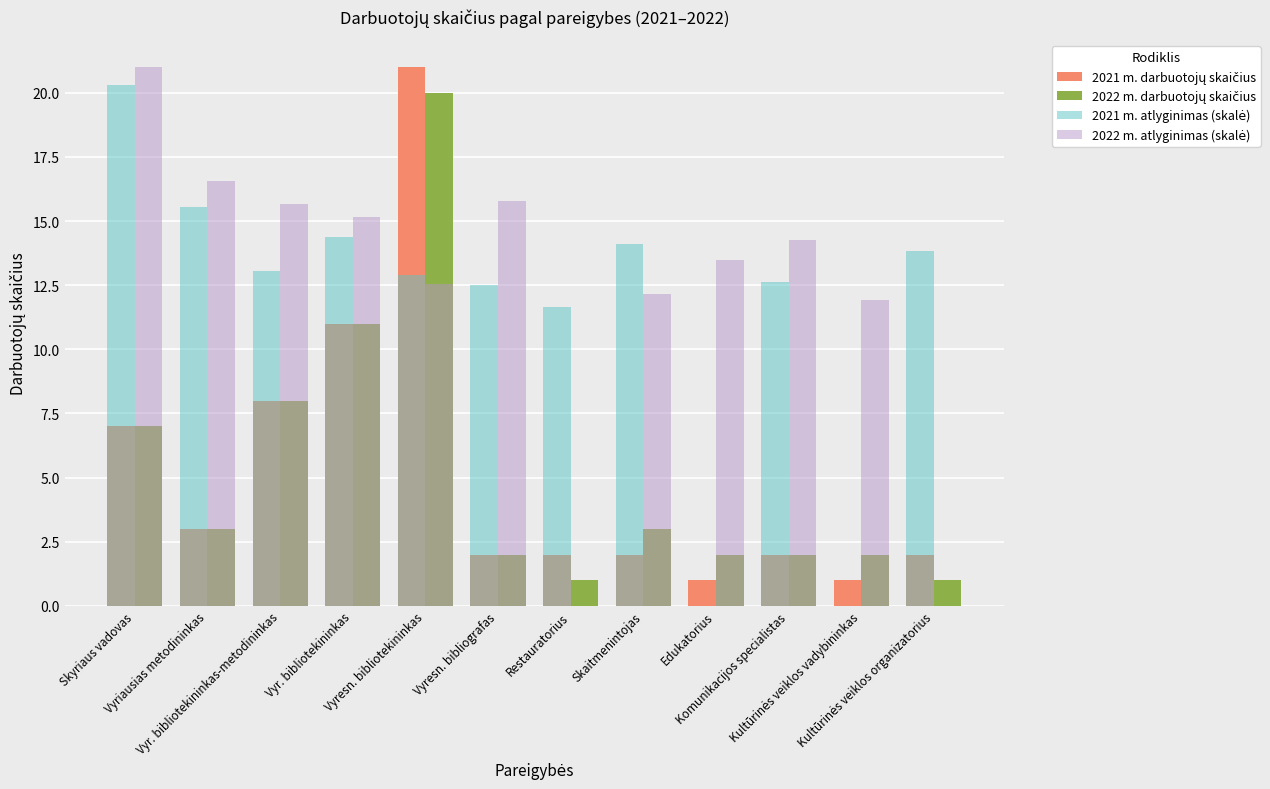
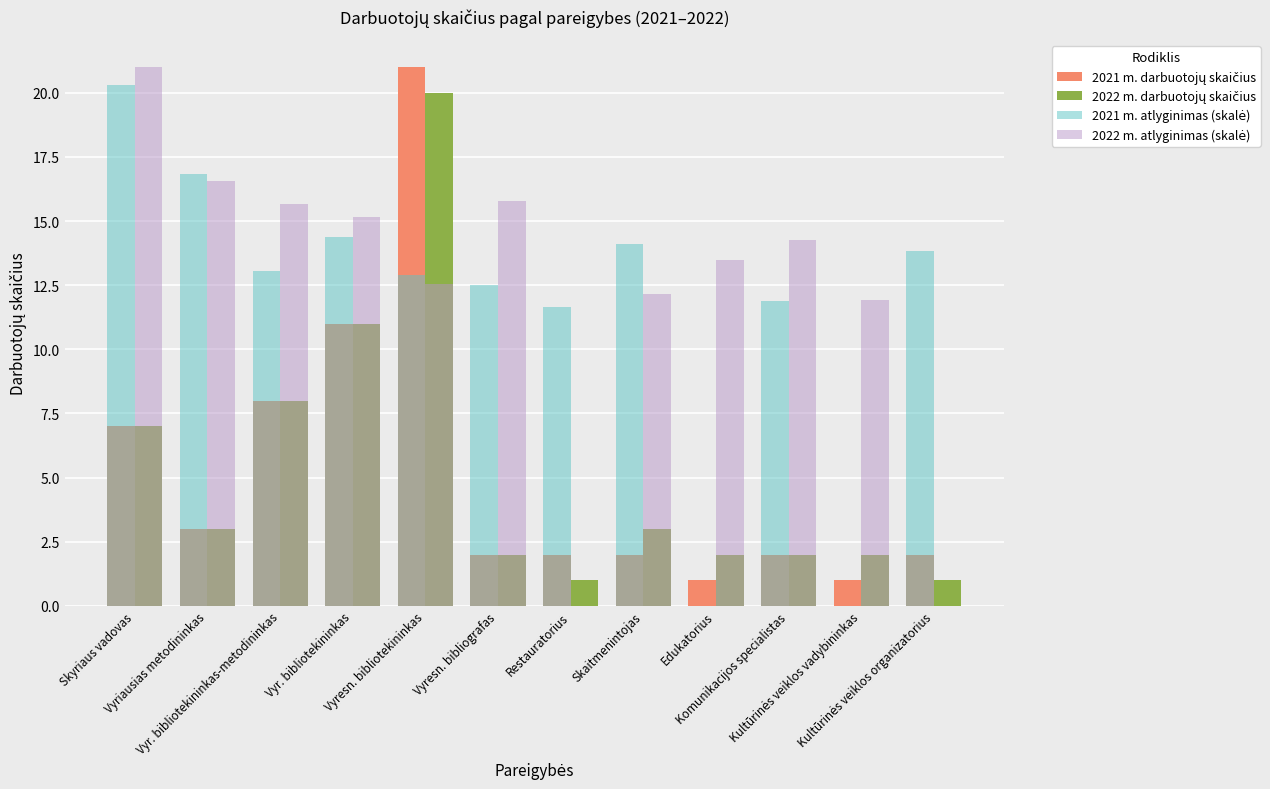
  {
    "2021 m. darbuotojų skaičius": {
      "Vyresn. bibliotekininkas": 21.0,
      "Edukatorius": 1.0,
      "Kultūrinės veiklos vadybininkas": 1.0
    },
    "2022 m. darbuotojų skaičius": {
      "Vyresn. bibliotekininkas": 20.0,
      "Restauratorius": 1.0,
      "Kultūrinės veiklos organizatorius": 1.0
    },
    "2021 m. atlyginimas (skalė)": {
      "Skyriaus vadovas": 20.3,
-     "Vyriausias metodininkas": 15.6,
+     "Vyriausias metodininkas": 16.8,
      "Vyr. bibliotekininkas-metodininkas": 13.1,
      "Vyr. bibliotekininkas": 14.4,
      "Vyresn. bibliografas": 12.5,
      "Restauratorius": 11.6,
      "Skaitmenintojas": 14.1,
      "Edukatorius": 0.0,
-     "Komunikacijos specialistas": 12.6,
+     "Komunikacijos specialistas": 11.9,
      "Kultūrinės veiklos vadybininkas": 0.0,
      "Kultūrinės veiklos organizatorius": 13.8
    },
    "2022 m. atlyginimas (skalė)": {
      "Skyriaus vadovas": 21.0,
      "Vyriausias metodininkas": 16.6,
      "Vyr. bibliotekininkas-metodininkas": 15.7,
      "Vyr. bibliotekininkas": 15.1,
      "Vyresn. bibliografas": 15.8,
      "Restauratorius": 0.0,
      "Skaitmenintojas": 12.2,
      "Edukatorius": 13.5,
      "Komunikacijos specialistas": 14.2,
      "Kultūrinės veiklos vadybininkas": 11.9,
      "Kultūrinės veiklos organizatorius": 0.0
    }
  }
